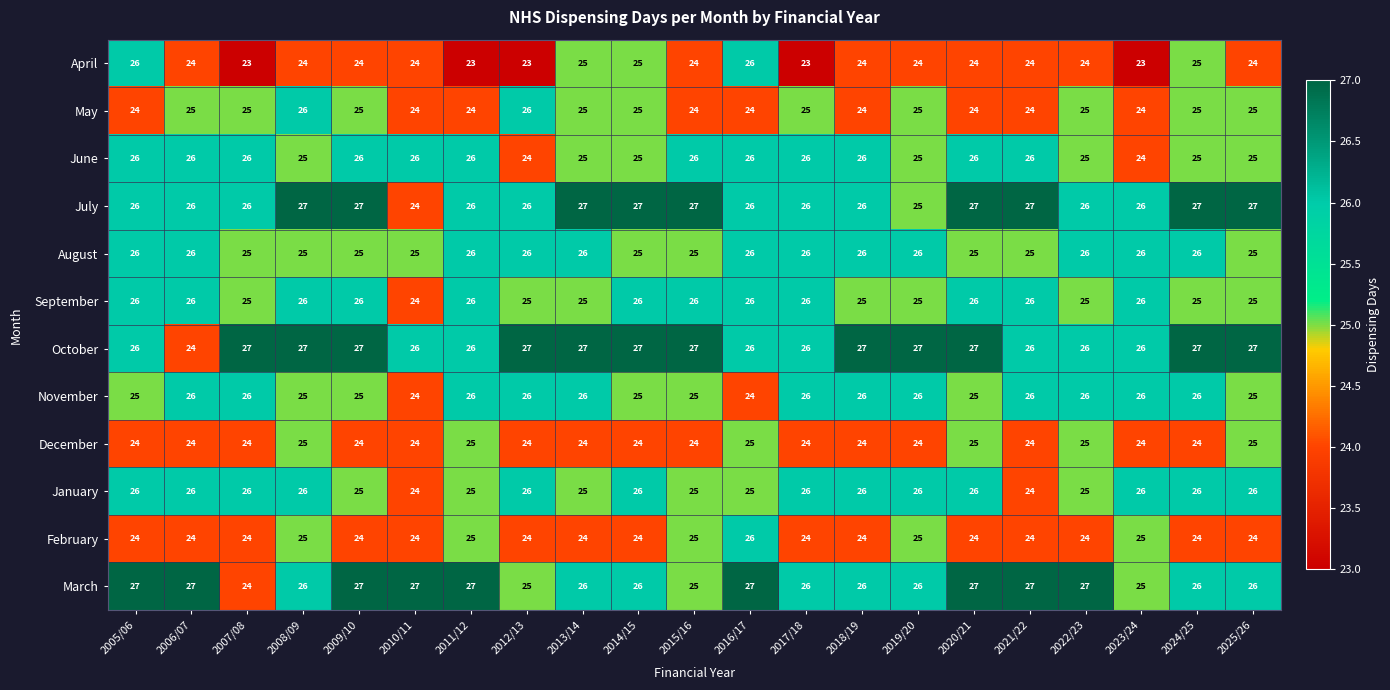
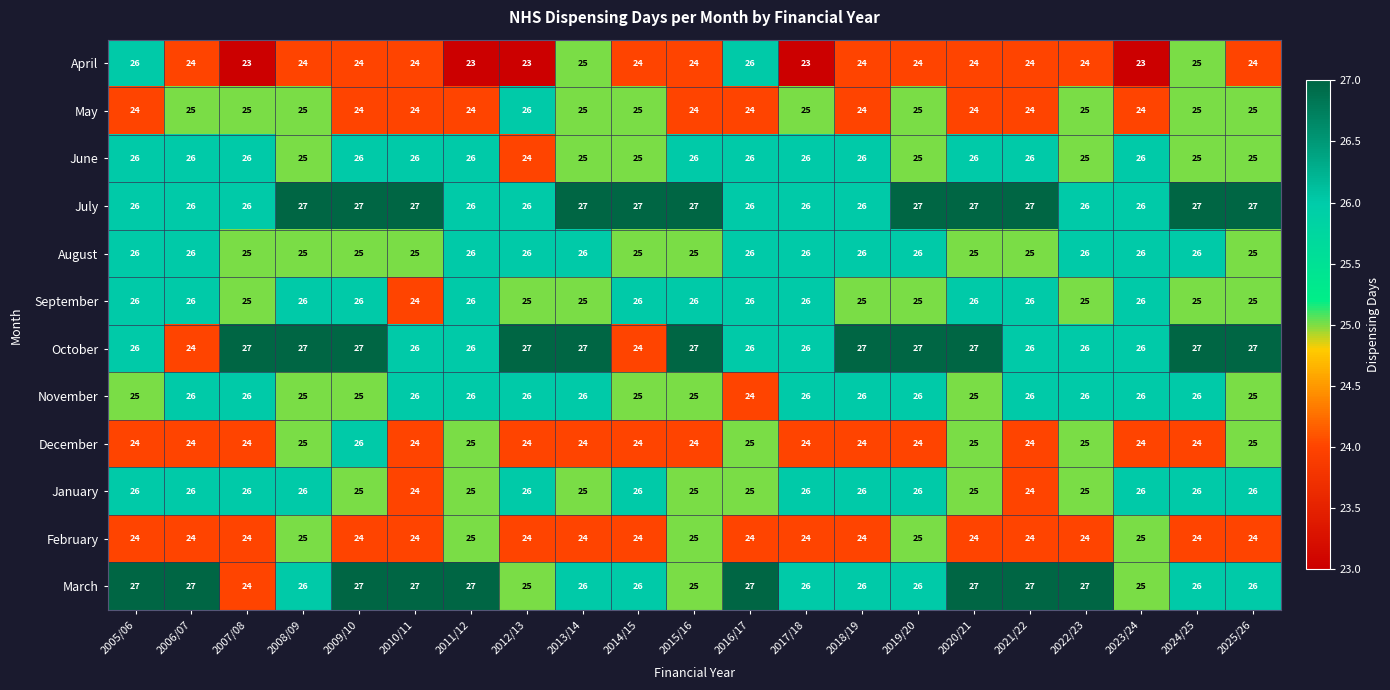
  {
    "April": {
      "2005/06": 26,
      "2006/07": 24,
      "2007/08": 23,
      "2008/09": 24,
      "2009/10": 24,
      "2010/11": 24,
      "2011/12": 23,
      "2012/13": 23,
      "2013/14": 25,
-     "2014/15": 25,
+     "2014/15": 24,
      "2015/16": 24,
      "2016/17": 26,
      "2017/18": 23,
      "2018/19": 24,
      "2019/20": 24,
      "2020/21": 24,
      "2021/22": 24,
      "2022/23": 24,
      "2023/24": 23,
      "2024/25": 25,
      "2025/26": 24
    },
    "May": {
      "2005/06": 24,
      "2006/07": 25,
      "2007/08": 25,
-     "2008/09": 26,
-     "2009/10": 25,
+     "2008/09": 25,
+     "2009/10": 24,
      "2010/11": 24,
      "2011/12": 24,
      "2012/13": 26,
      "2013/14": 25,
      "2014/15": 25,
      "2015/16": 24,
      "2016/17": 24,
      "2017/18": 25,
      "2018/19": 24,
      "2019/20": 25,
      "2020/21": 24,
      "2021/22": 24,
      "2022/23": 25,
      "2023/24": 24,
      "2024/25": 25,
      "2025/26": 25
    },
    "June": {
      "2005/06": 26,
      "2006/07": 26,
      "2007/08": 26,
      "2008/09": 25,
      "2009/10": 26,
      "2010/11": 26,
      "2011/12": 26,
      "2012/13": 24,
      "2013/14": 25,
      "2014/15": 25,
      "2015/16": 26,
      "2016/17": 26,
      "2017/18": 26,
      "2018/19": 26,
      "2019/20": 25,
      "2020/21": 26,
      "2021/22": 26,
      "2022/23": 25,
-     "2023/24": 24,
+     "2023/24": 26,
      "2024/25": 25,
      "2025/26": 25
    },
    "July": {
      "2005/06": 26,
      "2006/07": 26,
      "2007/08": 26,
      "2008/09": 27,
      "2009/10": 27,
-     "2010/11": 24,
+     "2010/11": 27,
      "2011/12": 26,
      "2012/13": 26,
      "2013/14": 27,
      "2014/15": 27,
      "2015/16": 27,
      "2016/17": 26,
      "2017/18": 26,
      "2018/19": 26,
-     "2019/20": 25,
+     "2019/20": 27,
      "2020/21": 27,
      "2021/22": 27,
      "2022/23": 26,
      "2023/24": 26,
      "2024/25": 27,
      "2025/26": 27
    },
    "October": {
      "2005/06": 26,
      "2006/07": 24,
      "2007/08": 27,
      "2008/09": 27,
      "2009/10": 27,
      "2010/11": 26,
      "2011/12": 26,
      "2012/13": 27,
      "2013/14": 27,
-     "2014/15": 27,
+     "2014/15": 24,
      "2015/16": 27,
      "2016/17": 26,
      "2017/18": 26,
      "2018/19": 27,
      "2019/20": 27,
      "2020/21": 27,
      "2021/22": 26,
      "2022/23": 26,
      "2023/24": 26,
      "2024/25": 27,
      "2025/26": 27
    },
    "November": {
      "2005/06": 25,
      "2006/07": 26,
      "2007/08": 26,
      "2008/09": 25,
      "2009/10": 25,
-     "2010/11": 24,
+     "2010/11": 26,
      "2011/12": 26,
      "2012/13": 26,
      "2013/14": 26,
      "2014/15": 25,
      "2015/16": 25,
      "2016/17": 24,
      "2017/18": 26,
      "2018/19": 26,
      "2019/20": 26,
      "2020/21": 25,
      "2021/22": 26,
      "2022/23": 26,
      "2023/24": 26,
      "2024/25": 26,
      "2025/26": 25
    },
    "December": {
      "2005/06": 24,
      "2006/07": 24,
      "2007/08": 24,
      "2008/09": 25,
-     "2009/10": 24,
+     "2009/10": 26,
      "2010/11": 24,
      "2011/12": 25,
      "2012/13": 24,
      "2013/14": 24,
      "2014/15": 24,
      "2015/16": 24,
      "2016/17": 25,
      "2017/18": 24,
      "2018/19": 24,
      "2019/20": 24,
      "2020/21": 25,
      "2021/22": 24,
      "2022/23": 25,
      "2023/24": 24,
      "2024/25": 24,
      "2025/26": 25
    },
    "January": {
      "2005/06": 26,
      "2006/07": 26,
      "2007/08": 26,
      "2008/09": 26,
      "2009/10": 25,
      "2010/11": 24,
      "2011/12": 25,
      "2012/13": 26,
      "2013/14": 25,
      "2014/15": 26,
      "2015/16": 25,
      "2016/17": 25,
      "2017/18": 26,
      "2018/19": 26,
      "2019/20": 26,
-     "2020/21": 26,
+     "2020/21": 25,
      "2021/22": 24,
      "2022/23": 25,
      "2023/24": 26,
      "2024/25": 26,
      "2025/26": 26
    },
    "February": {
      "2005/06": 24,
      "2006/07": 24,
      "2007/08": 24,
      "2008/09": 25,
      "2009/10": 24,
      "2010/11": 24,
      "2011/12": 25,
      "2012/13": 24,
      "2013/14": 24,
      "2014/15": 24,
      "2015/16": 25,
-     "2016/17": 26,
+     "2016/17": 24,
      "2017/18": 24,
      "2018/19": 24,
      "2019/20": 25,
      "2020/21": 24,
      "2021/22": 24,
      "2022/23": 24,
      "2023/24": 25,
      "2024/25": 24,
      "2025/26": 24
    }
  }
